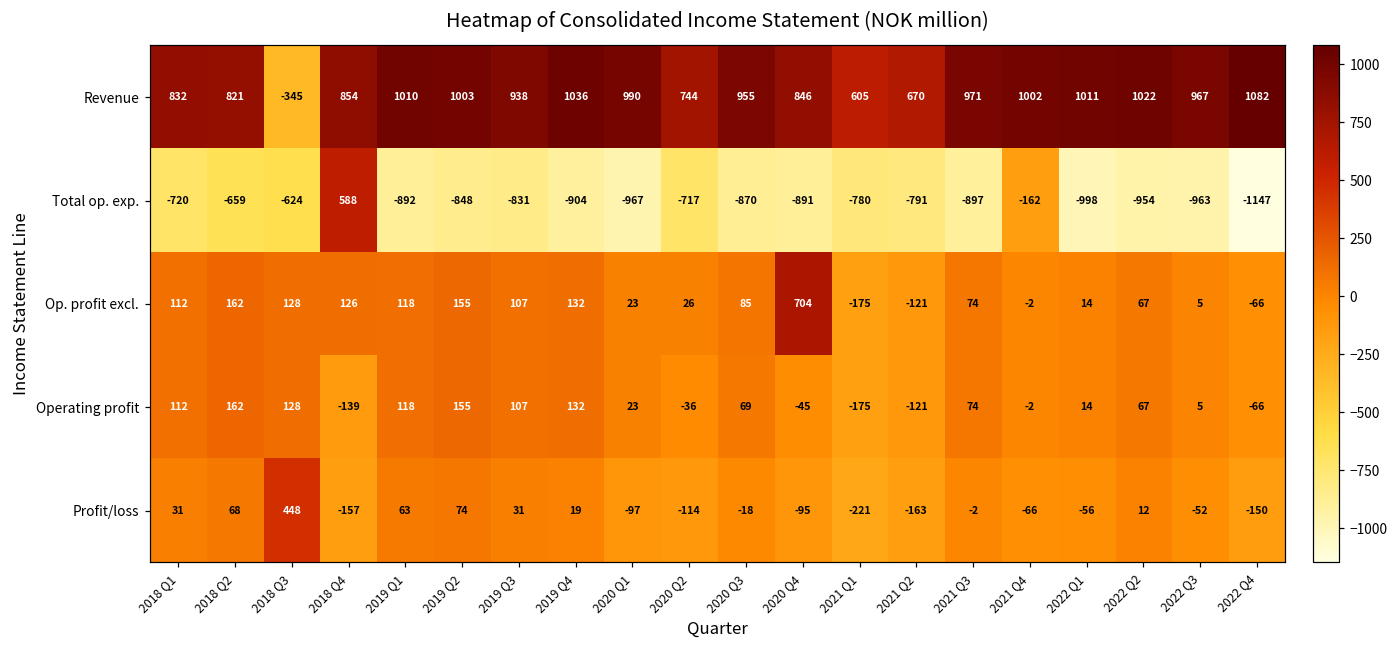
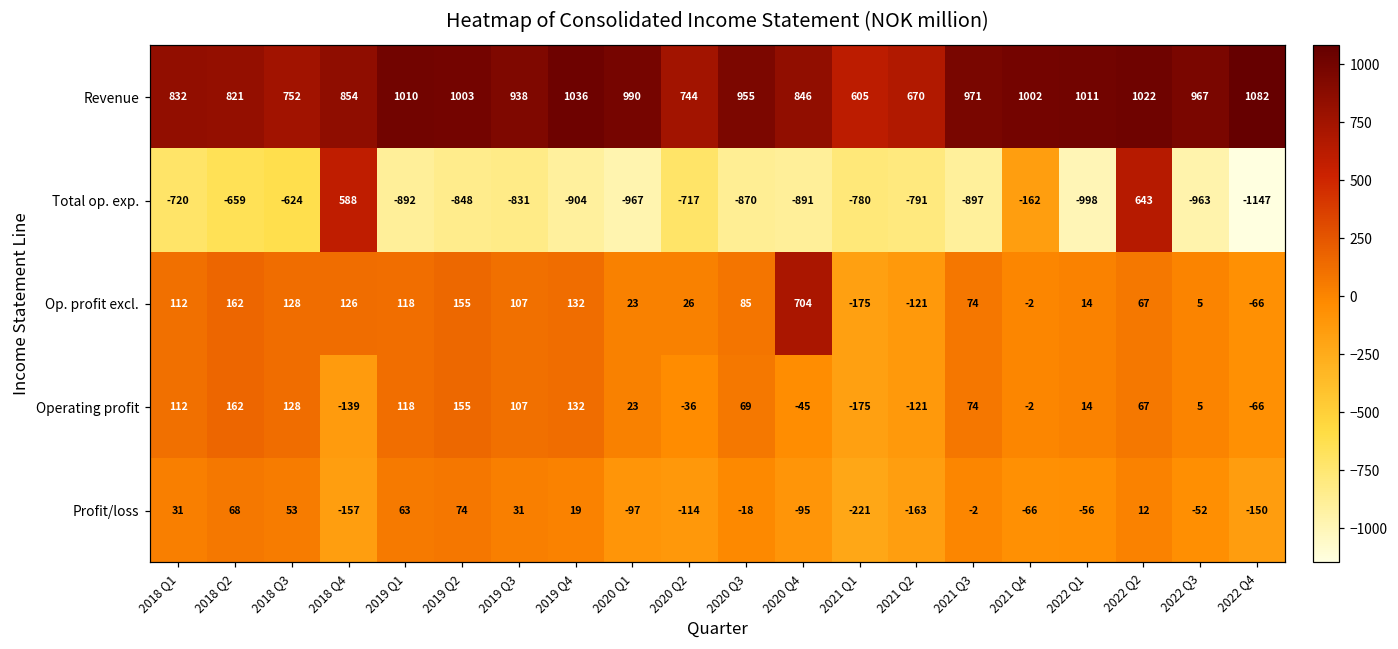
  {
    "Revenue": {
      "2018 Q1": 832,
      "2018 Q2": 821,
-     "2018 Q3": -345,
+     "2018 Q3": 752,
      "2018 Q4": 854,
      "2019 Q1": 1010,
      "2019 Q2": 1003,
      "2019 Q3": 938,
      "2019 Q4": 1036,
      "2020 Q1": 990,
      "2020 Q2": 744,
      "2020 Q3": 955,
      "2020 Q4": 846,
      "2021 Q1": 605,
      "2021 Q2": 670,
      "2021 Q3": 971,
      "2021 Q4": 1002,
      "2022 Q1": 1011,
      "2022 Q2": 1022,
      "2022 Q3": 967,
      "2022 Q4": 1082
    },
    "Total op. exp.": {
      "2018 Q1": -720,
      "2018 Q2": -659,
      "2018 Q3": -624,
      "2018 Q4": 588,
      "2019 Q1": -892,
      "2019 Q2": -848,
      "2019 Q3": -831,
      "2019 Q4": -904,
      "2020 Q1": -967,
      "2020 Q2": -717,
      "2020 Q3": -870,
      "2020 Q4": -891,
      "2021 Q1": -780,
      "2021 Q2": -791,
      "2021 Q3": -897,
      "2021 Q4": -162,
      "2022 Q1": -998,
-     "2022 Q2": -954,
+     "2022 Q2": 643,
      "2022 Q3": -963,
      "2022 Q4": -1147
    },
    "Op. profit excl.": {
      "2018 Q1": 112,
      "2018 Q2": 162,
      "2018 Q3": 128,
      "2018 Q4": 126,
      "2019 Q1": 118,
      "2019 Q2": 155,
      "2019 Q3": 107,
      "2019 Q4": 132,
      "2020 Q1": 23,
      "2020 Q2": 26,
      "2020 Q3": 85,
      "2020 Q4": 704,
      "2021 Q1": -175,
      "2021 Q2": -121,
      "2021 Q3": 74,
      "2021 Q4": -2,
      "2022 Q1": 14,
      "2022 Q2": 67,
      "2022 Q3": 5,
      "2022 Q4": -66
    },
    "Operating profit": {
      "2018 Q1": 112,
      "2018 Q2": 162,
      "2018 Q3": 128,
      "2018 Q4": -139,
      "2019 Q1": 118,
      "2019 Q2": 155,
      "2019 Q3": 107,
      "2019 Q4": 132,
      "2020 Q1": 23,
      "2020 Q2": -36,
      "2020 Q3": 69,
      "2020 Q4": -45,
      "2021 Q1": -175,
      "2021 Q2": -121,
      "2021 Q3": 74,
      "2021 Q4": -2,
      "2022 Q1": 14,
      "2022 Q2": 67,
      "2022 Q3": 5,
      "2022 Q4": -66
    },
    "Profit/loss": {
      "2018 Q1": 31,
      "2018 Q2": 68,
-     "2018 Q3": 448,
+     "2018 Q3": 53,
      "2018 Q4": -157,
      "2019 Q1": 63,
      "2019 Q2": 74,
      "2019 Q3": 31,
      "2019 Q4": 19,
      "2020 Q1": -97,
      "2020 Q2": -114,
      "2020 Q3": -18,
      "2020 Q4": -95,
      "2021 Q1": -221,
      "2021 Q2": -163,
      "2021 Q3": -2,
      "2021 Q4": -66,
      "2022 Q1": -56,
      "2022 Q2": 12,
      "2022 Q3": -52,
      "2022 Q4": -150
    }
  }
